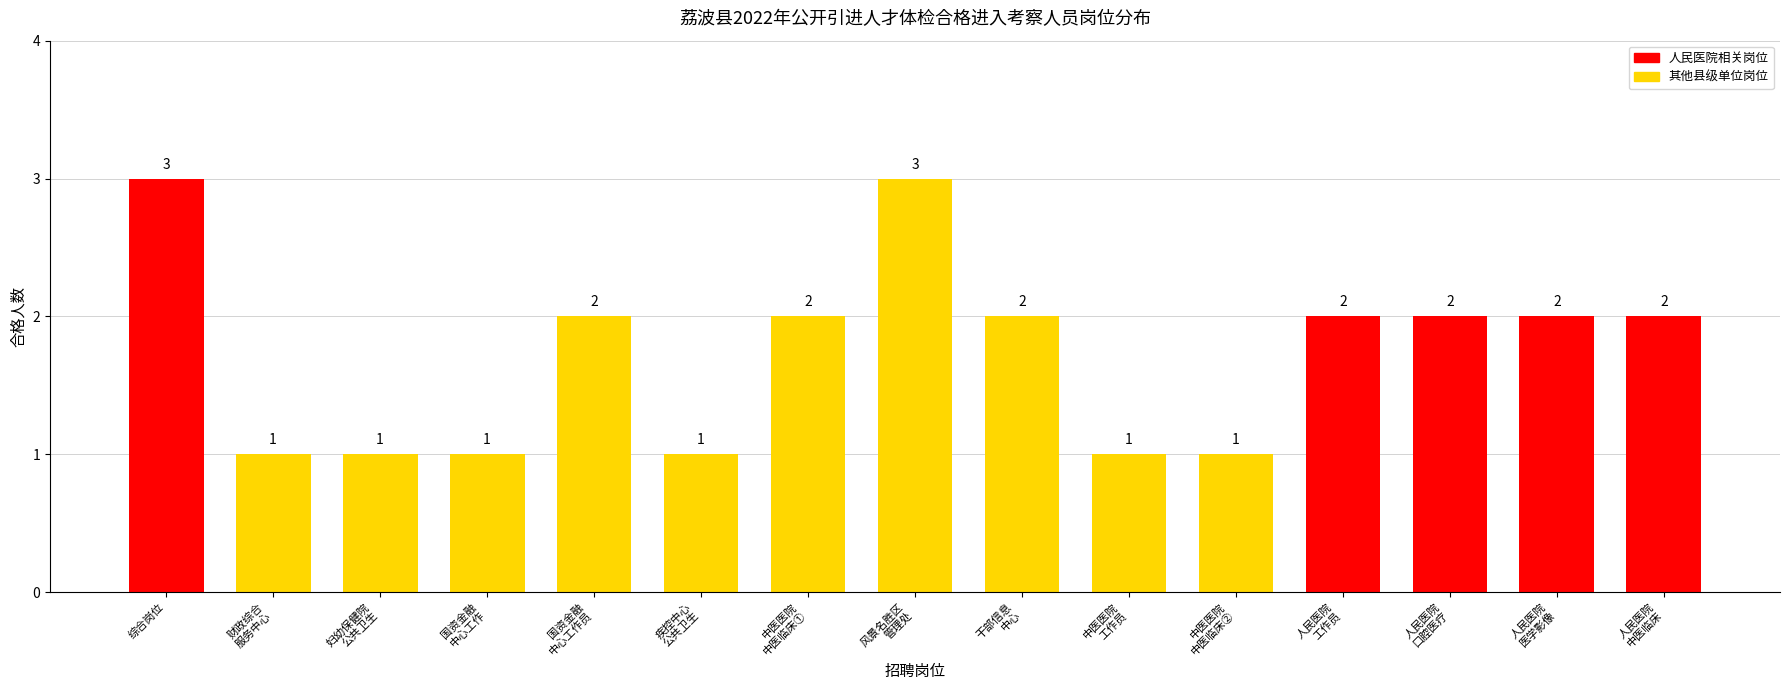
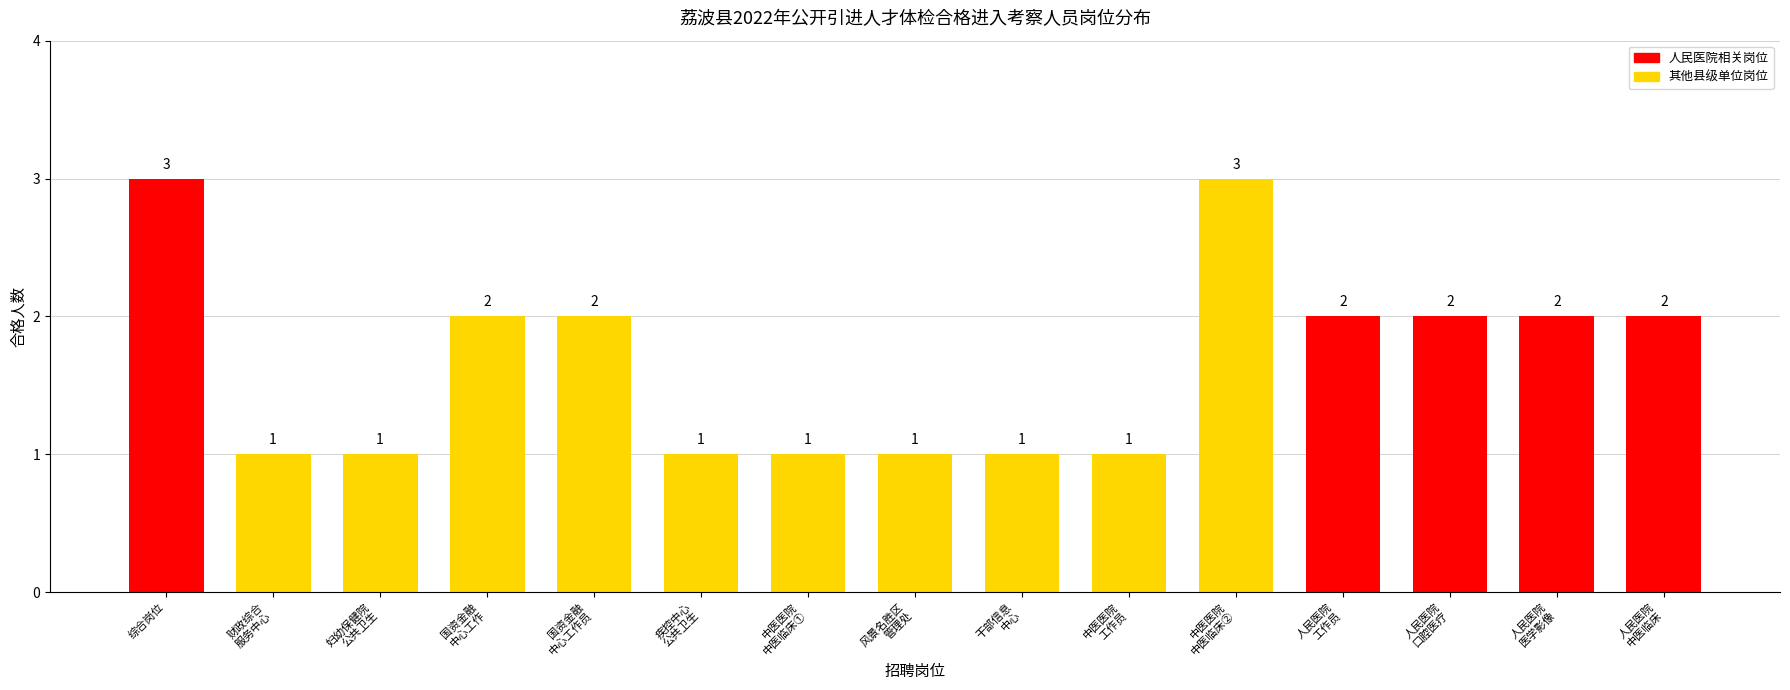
  {
    "综合岗位": 3,
    "财政综合 服务中心": 1,
    "妇幼保健院 公共卫生": 1,
-   "国资金融 中心工作": 1,
+   "国资金融 中心工作": 2,
    "国资金融 中心工作员": 2,
    "疾控中心 公共卫生": 1,
-   "中医医院 中医临床①": 2,
-   "风景名胜区 管理处": 3,
-   "干部信息 中心": 2,
+   "中医医院 中医临床①": 1,
+   "风景名胜区 管理处": 1,
+   "干部信息 中心": 1,
    "中医医院 工作员": 1,
-   "中医医院 中医临床②": 1,
+   "中医医院 中医临床②": 3,
    "人民医院 工作员": 2,
    "人民医院 口腔医疗": 2,
    "人民医院 医学影像": 2,
    "人民医院 中医临床": 2
  }
